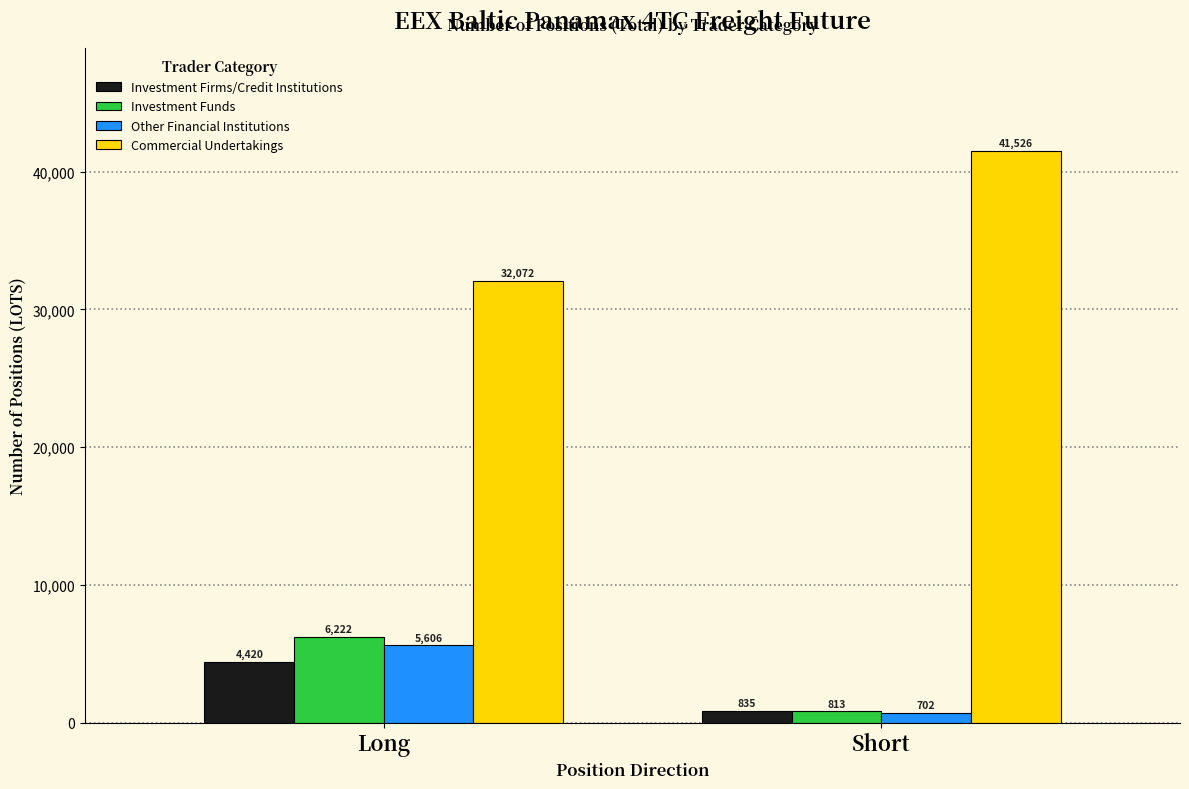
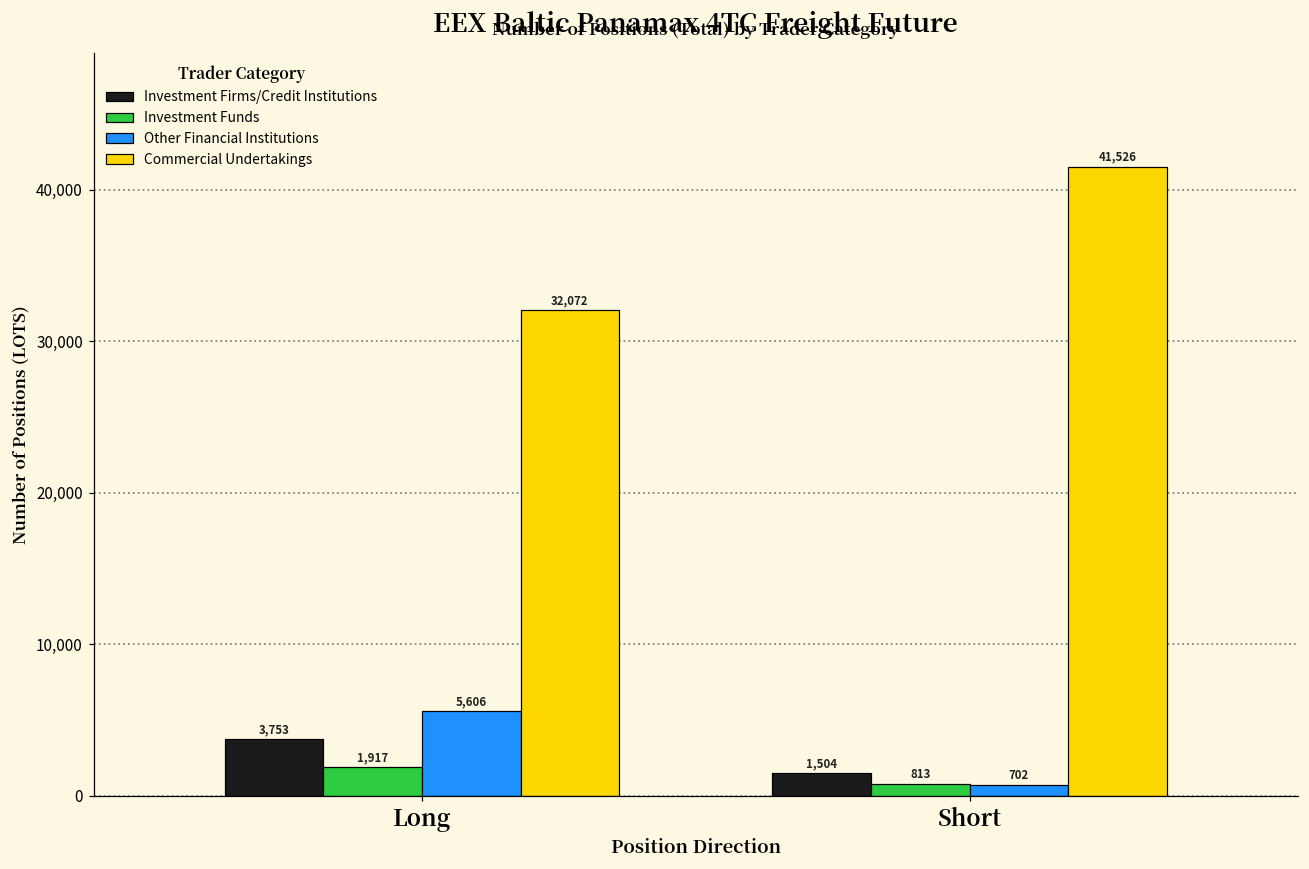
  {
    "Investment Firms/Credit Institutions": {
-     "Long": "4,420",
-     "Short": "835"
+     "Long": "3,753",
+     "Short": "1,504"
    },
    "Investment Funds": {
-     "Long": "6,222",
+     "Long": "1,917",
      "Short": "813"
    },
    "Other Financial Institutions": {
      "Long": "5,606",
      "Short": "702"
    },
    "Commercial Undertakings": {
      "Long": "32,072",
      "Short": "41,526"
    }
  }
